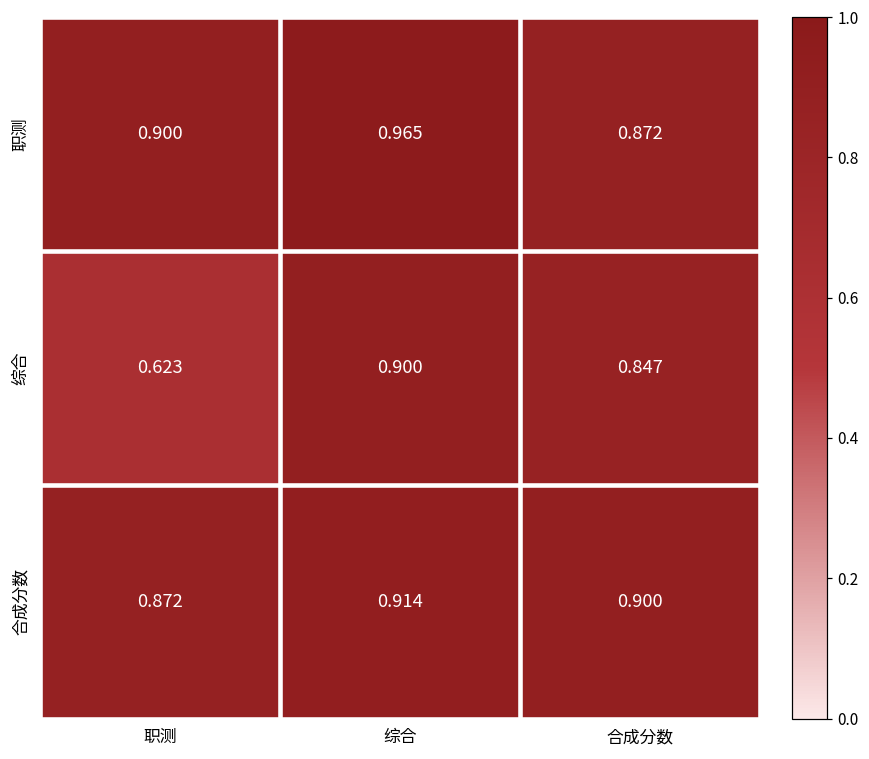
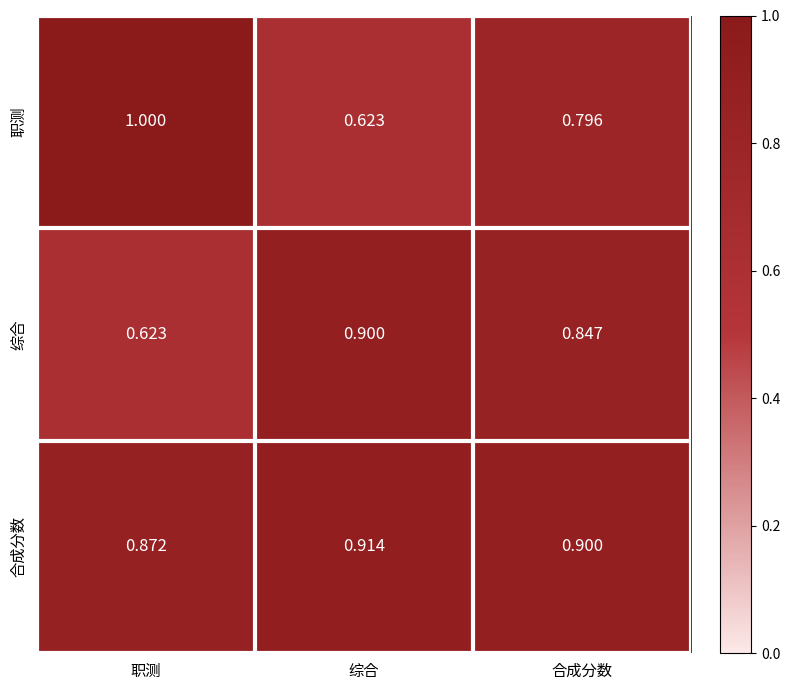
  {
    "职测": {
-     "职测": 0.900,
-     "综合": 0.965,
-     "合成分数": 0.872
+     "职测": 1.000,
+     "综合": 0.623,
+     "合成分数": 0.796
    },
    "综合": {
      "职测": 0.623,
      "综合": 0.900,
      "合成分数": 0.847
    },
    "合成分数": {
      "职测": 0.872,
      "综合": 0.914,
      "合成分数": 0.900
    }
  }
